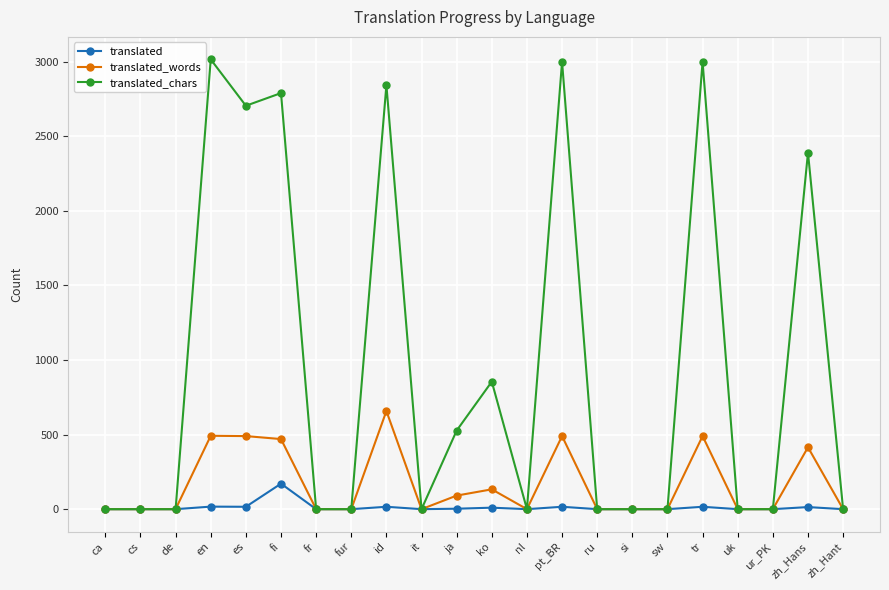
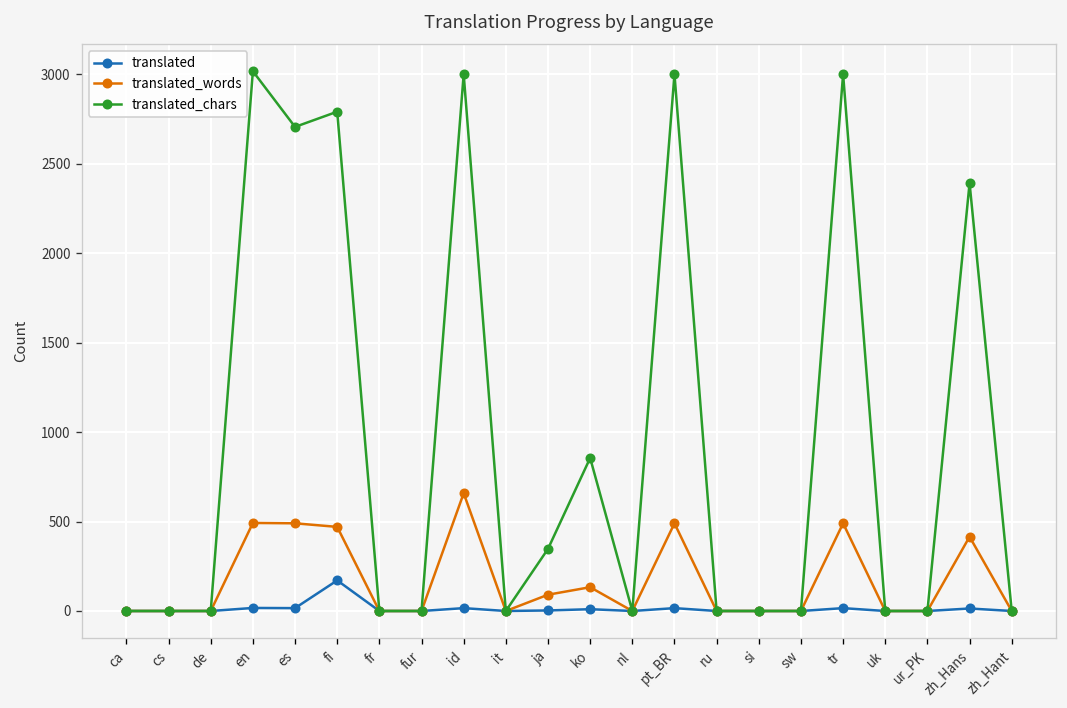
  {
    "translated": {
      "en": 20,
      "es": 20,
      "fi": 170,
      "id": 20,
      "ja": 0,
      "ko": 10,
      "pt_BR": 20,
      "tr": 20,
      "zh_Hans": 10
    },
    "translated_words": {
      "en": 490,
      "es": 490,
      "fi": 470,
      "id": 660,
      "ja": 90,
      "ko": 130,
      "pt_BR": 490,
      "tr": 490,
      "zh_Hans": 420
    },
    "translated_chars": {
      "en": 3020,
      "es": 2710,
      "fi": 2790,
-     "id": 2840,
-     "ja": 530,
+     "id": 3000,
+     "ja": 350,
      "ko": 860,
      "pt_BR": 3000,
      "tr": 3000,
      "zh_Hans": 2390
    }
  }
